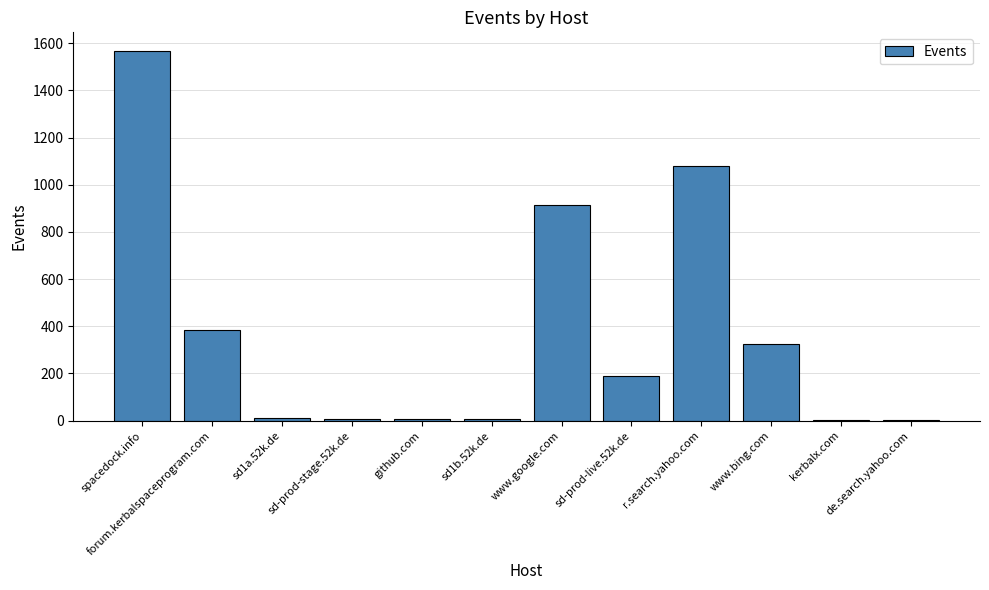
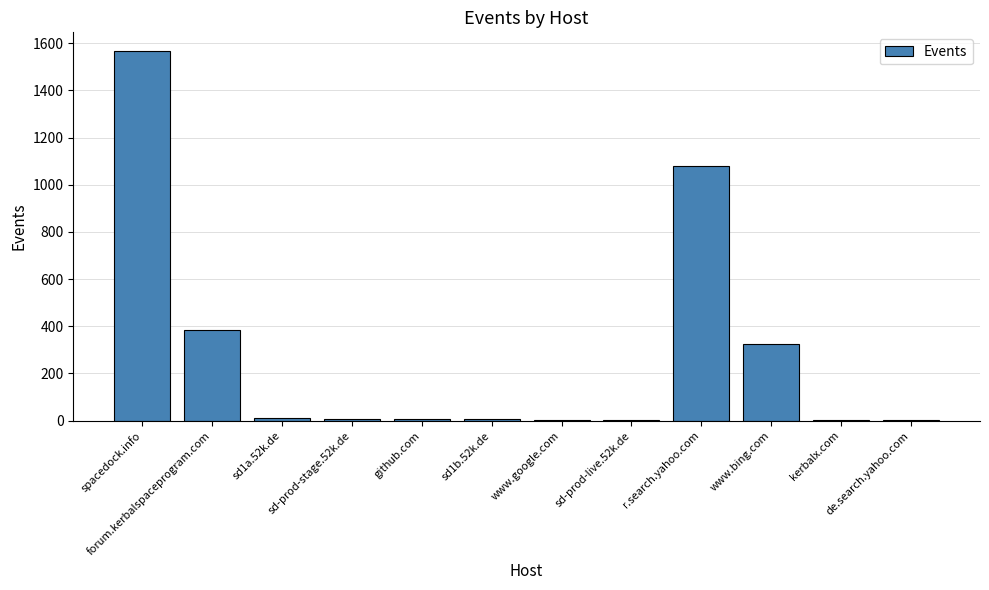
  {
    "spacedock.info": 1570,
    "forum.kerbalspaceprogram.com": 380,
    "sd1a.52k.de": 10,
-   "www.google.com": 920,
-   "sd-prod-live.52k.de": 190,
+   "www.google.com": 0,
+   "sd-prod-live.52k.de": 0,
    "r.search.yahoo.com": 1080,
    "www.bing.com": 330
  }
